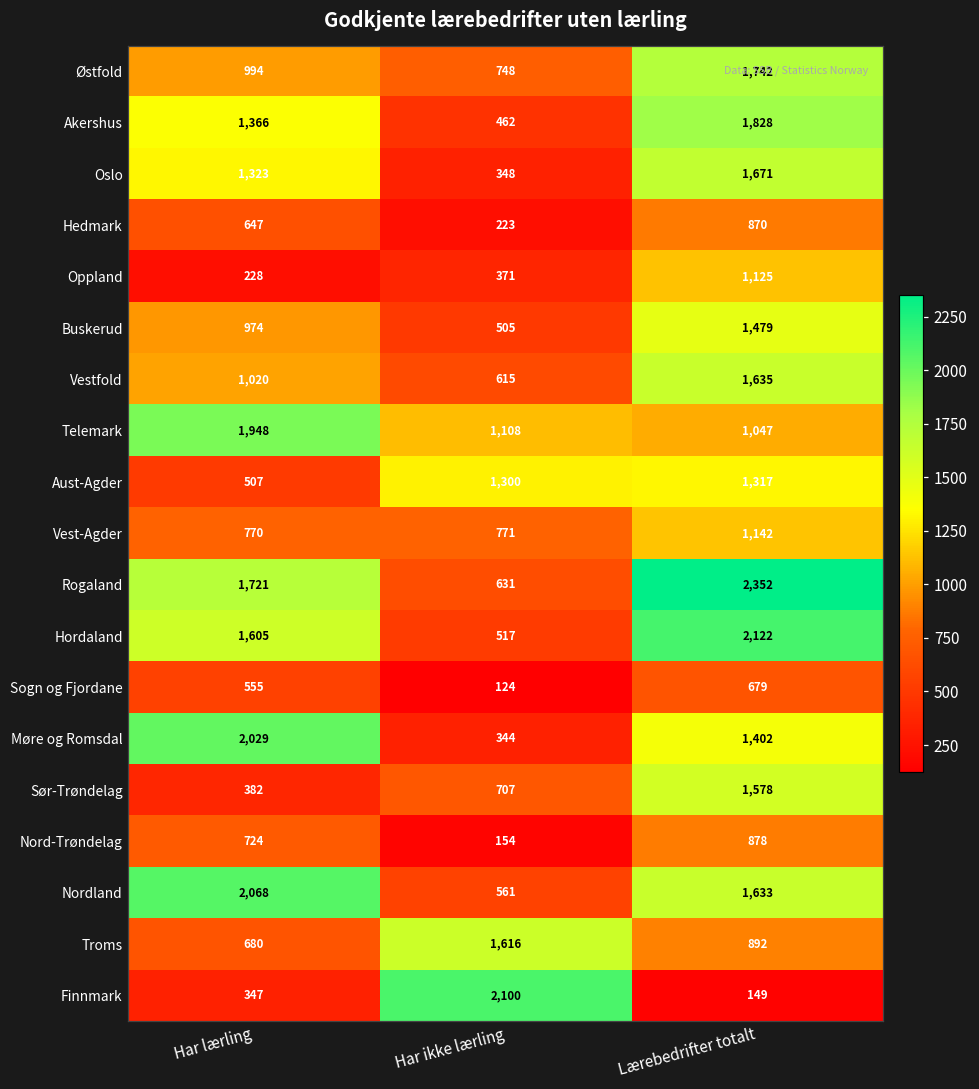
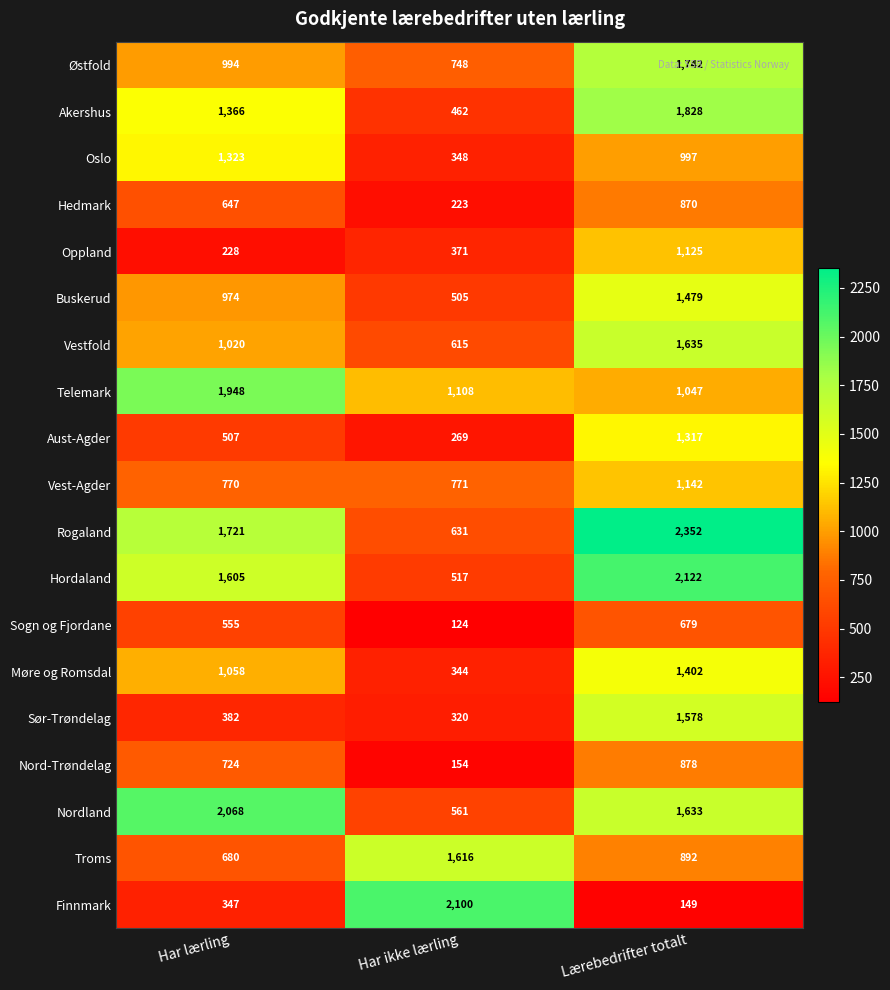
  {
    "Østfold": {
      "Har lærling": "994",
      "Har ikke lærling": "748"
    },
    "Akershus": {
      "Har lærling": "1,366",
      "Har ikke lærling": "462",
      "Lærebedrifter totalt": "1,828"
    },
    "Oslo": {
      "Har lærling": "1,323",
      "Har ikke lærling": "348",
-     "Lærebedrifter totalt": "1,671"
+     "Lærebedrifter totalt": "997"
    },
    "Hedmark": {
      "Har lærling": "647",
      "Har ikke lærling": "223",
      "Lærebedrifter totalt": "870"
    },
    "Oppland": {
      "Har lærling": "228",
      "Har ikke lærling": "371",
      "Lærebedrifter totalt": "1,125"
    },
    "Buskerud": {
      "Har lærling": "974",
      "Har ikke lærling": "505",
      "Lærebedrifter totalt": "1,479"
    },
    "Vestfold": {
      "Har lærling": "1,020",
      "Har ikke lærling": "615",
      "Lærebedrifter totalt": "1,635"
    },
    "Telemark": {
      "Har lærling": "1,948",
      "Har ikke lærling": "1,108",
      "Lærebedrifter totalt": "1,047"
    },
    "Aust-Agder": {
      "Har lærling": "507",
-     "Har ikke lærling": "1,300",
+     "Har ikke lærling": "269",
      "Lærebedrifter totalt": "1,317"
    },
    "Vest-Agder": {
      "Har lærling": "770",
      "Har ikke lærling": "771",
      "Lærebedrifter totalt": "1,142"
    },
    "Rogaland": {
      "Har lærling": "1,721",
      "Har ikke lærling": "631",
      "Lærebedrifter totalt": "2,352"
    },
    "Hordaland": {
      "Har lærling": "1,605",
      "Har ikke lærling": "517",
      "Lærebedrifter totalt": "2,122"
    },
    "Sogn og Fjordane": {
      "Har lærling": "555",
      "Har ikke lærling": "124",
      "Lærebedrifter totalt": "679"
    },
    "Møre og Romsdal": {
-     "Har lærling": "2,029",
+     "Har lærling": "1,058",
      "Har ikke lærling": "344",
      "Lærebedrifter totalt": "1,402"
    },
    "Sør-Trøndelag": {
      "Har lærling": "382",
-     "Har ikke lærling": "707",
+     "Har ikke lærling": "320",
      "Lærebedrifter totalt": "1,578"
    },
    "Nord-Trøndelag": {
      "Har lærling": "724",
      "Har ikke lærling": "154",
      "Lærebedrifter totalt": "878"
    },
    "Nordland": {
      "Har lærling": "2,068",
      "Har ikke lærling": "561",
      "Lærebedrifter totalt": "1,633"
    },
    "Troms": {
      "Har lærling": "680",
      "Har ikke lærling": "1,616",
      "Lærebedrifter totalt": "892"
    },
    "Finnmark": {
      "Har lærling": "347",
      "Har ikke lærling": "2,100",
      "Lærebedrifter totalt": "149"
    }
  }
